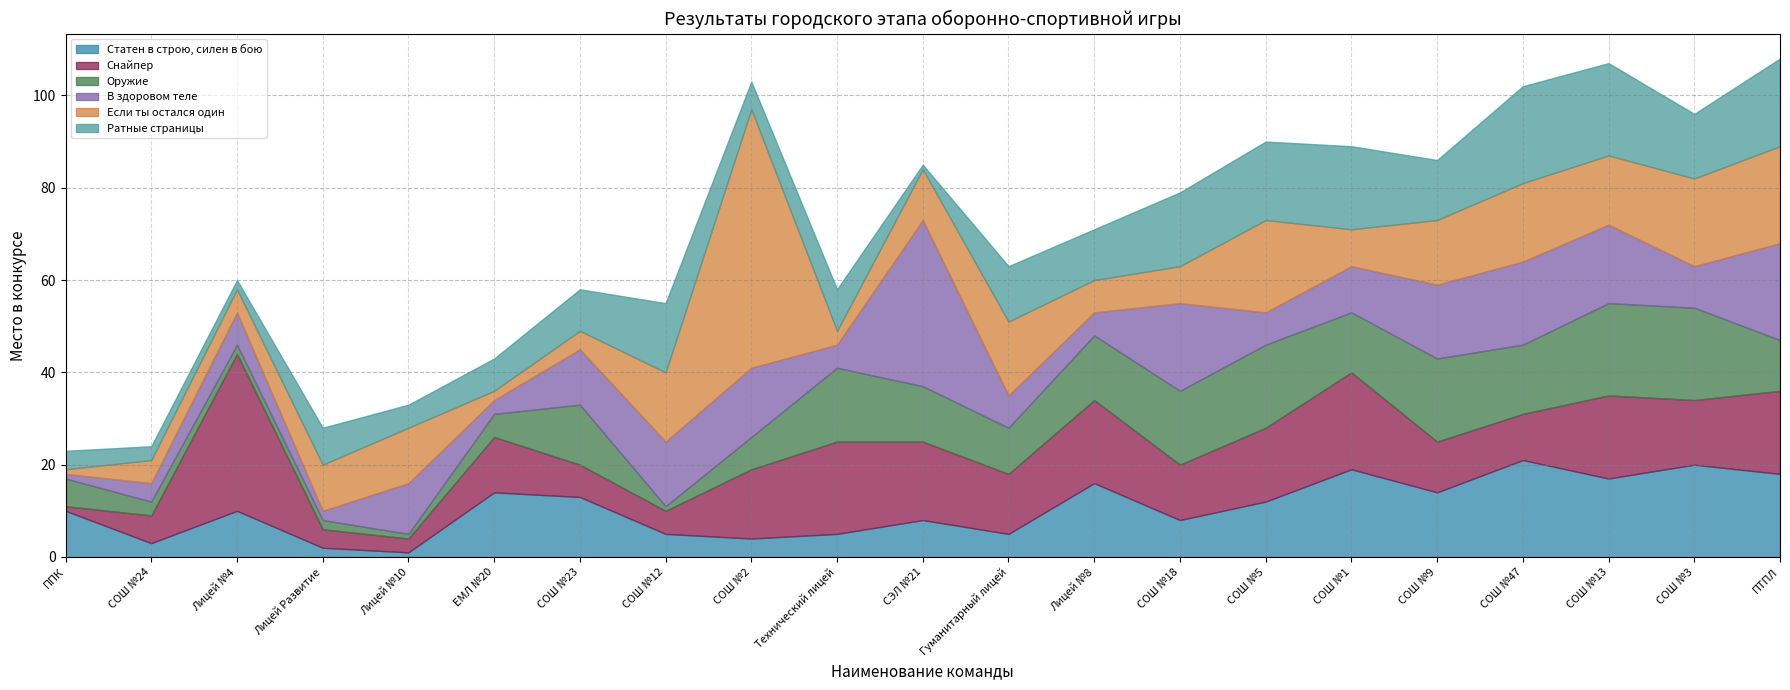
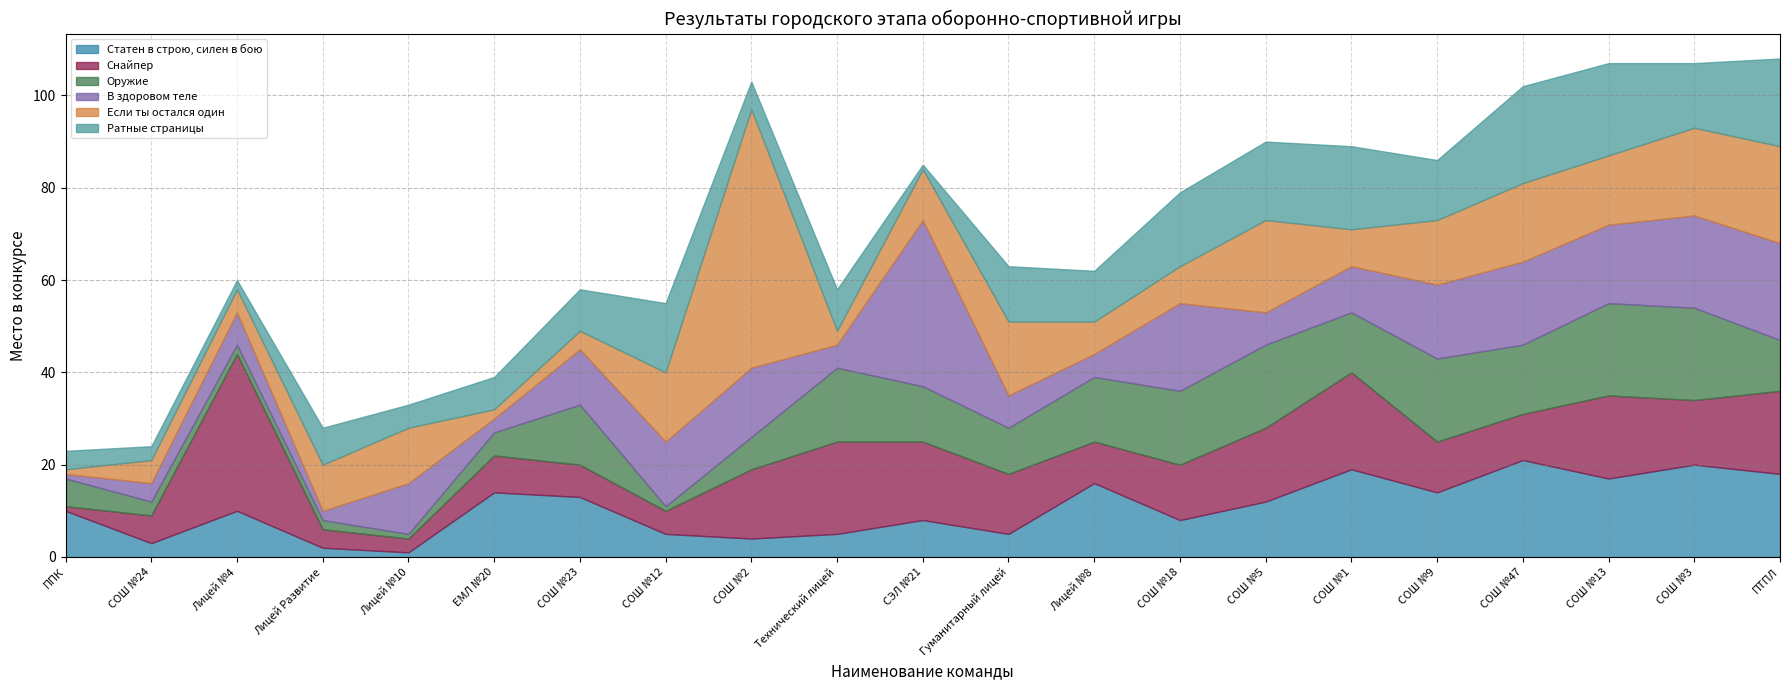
  {
    "Снайпер": {
      "ППК": 1,
      "СОШ №24": 6,
      "Лицей №4": 34,
      "Лицей Развитие": 4,
      "Лицей №10": 3,
-     "ЕМЛ №20": 12,
+     "ЕМЛ №20": 8,
      "СОШ №23": 7,
      "СОШ №12": 5,
      "СОШ №2": 15,
      "Технический лицей": 20,
      "СЭЛ №21": 17,
      "Гуманитарный лицей": 13,
-     "Лицей №8": 18,
+     "Лицей №8": 9,
      "СОШ №18": 12,
      "СОШ №5": 16,
      "СОШ №1": 21,
      "СОШ №9": 11,
      "СОШ №47": 10,
      "СОШ №13": 18,
      "СОШ №3": 14,
      "ПТПЛ": 18
    },
    "Оружие": {
      "ППК": 6,
      "СОШ №24": 3,
      "Лицей №4": 2,
      "Лицей Развитие": 2,
      "Лицей №10": 1,
      "ЕМЛ №20": 5,
      "СОШ №23": 13,
      "СОШ №12": 1,
      "СОШ №2": 7,
      "Технический лицей": 16,
      "СЭЛ №21": 12,
      "Гуманитарный лицей": 10,
      "Лицей №8": 14,
      "СОШ №18": 16,
      "СОШ №5": 18,
      "СОШ №1": 13,
      "СОШ №9": 18,
      "СОШ №47": 15,
      "СОШ №13": 20,
      "СОШ №3": 20,
      "ПТПЛ": 11
    },
    "В здоровом теле": {
      "ППК": 1,
      "СОШ №24": 4,
      "Лицей №4": 7,
      "Лицей Развитие": 2,
      "Лицей №10": 11,
      "ЕМЛ №20": 3,
      "СОШ №23": 12,
      "СОШ №12": 14,
      "СОШ №2": 15,
      "Технический лицей": 5,
      "СЭЛ №21": 36,
      "Гуманитарный лицей": 7,
      "Лицей №8": 5,
      "СОШ №18": 19,
      "СОШ №5": 7,
      "СОШ №1": 10,
      "СОШ №9": 16,
      "СОШ №47": 18,
      "СОШ №13": 17,
-     "СОШ №3": 9,
+     "СОШ №3": 20,
      "ПТПЛ": 21
    },
    "Если ты остался один": {
      "ППК": 1,
      "СОШ №24": 5,
      "Лицей №4": 5,
      "Лицей Развитие": 10,
      "Лицей №10": 12,
      "ЕМЛ №20": 2,
      "СОШ №23": 4,
      "СОШ №12": 15,
      "СОШ №2": 56,
      "Технический лицей": 3,
      "СЭЛ №21": 11,
      "Гуманитарный лицей": 16,
      "Лицей №8": 7,
      "СОШ №18": 8,
      "СОШ №5": 20,
      "СОШ №1": 8,
      "СОШ №9": 14,
      "СОШ №47": 17,
      "СОШ №13": 15,
      "СОШ №3": 19,
      "ПТПЛ": 21
    }
  }
